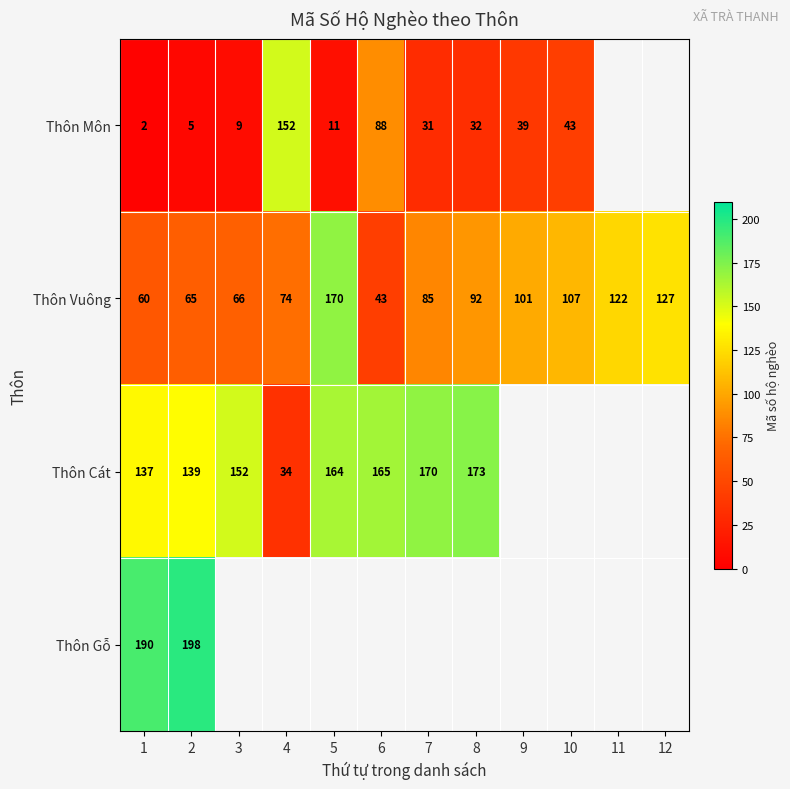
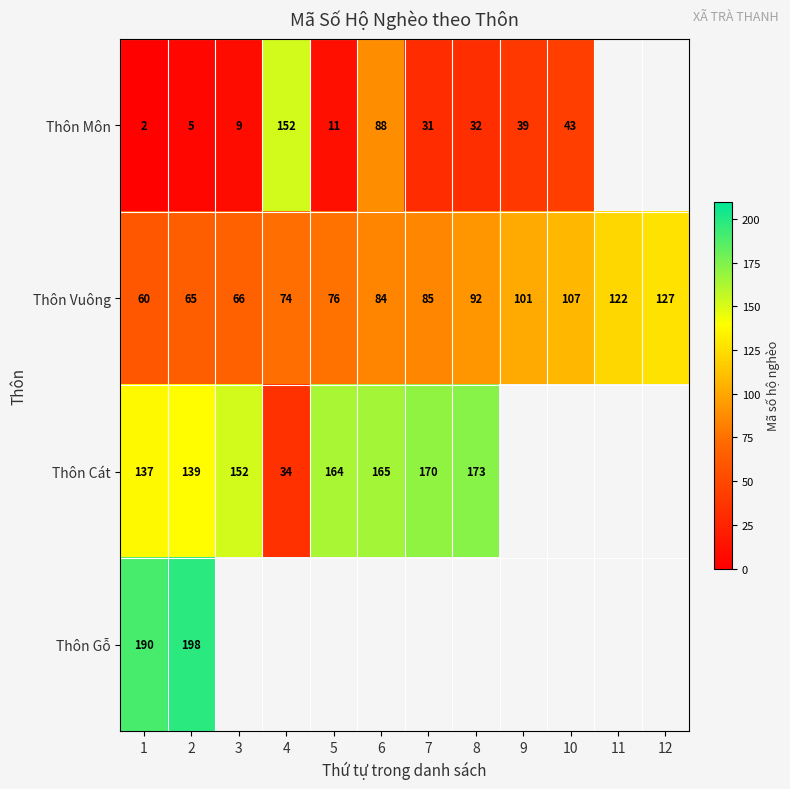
  {
    "Thôn Môn": {
      "1": 2,
      "2": 5,
      "3": 9,
      "4": 152,
      "5": 11,
      "6": 88,
      "7": 31,
      "8": 32,
      "9": 39,
      "10": 43
    },
    "Thôn Vuông": {
      "1": 60,
      "2": 65,
      "3": 66,
      "4": 74,
-     "5": 170,
-     "6": 43,
+     "5": 76,
+     "6": 84,
      "7": 85,
      "8": 92,
      "9": 101,
      "10": 107,
      "11": 122,
      "12": 127
    },
    "Thôn Cát": {
      "1": 137,
      "2": 139,
      "3": 152,
      "4": 34,
      "5": 164,
      "6": 165,
      "7": 170,
      "8": 173
    },
    "Thôn Gỗ": {
      "1": 190,
      "2": 198
    }
  }
